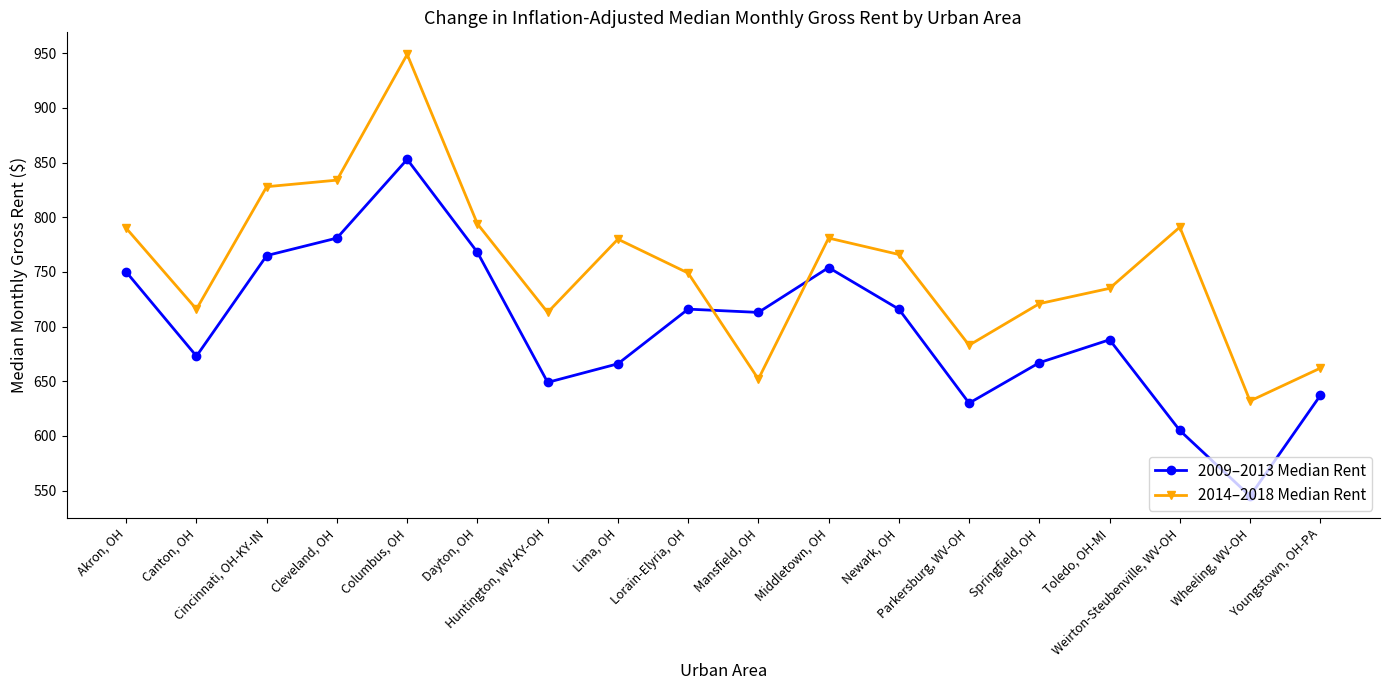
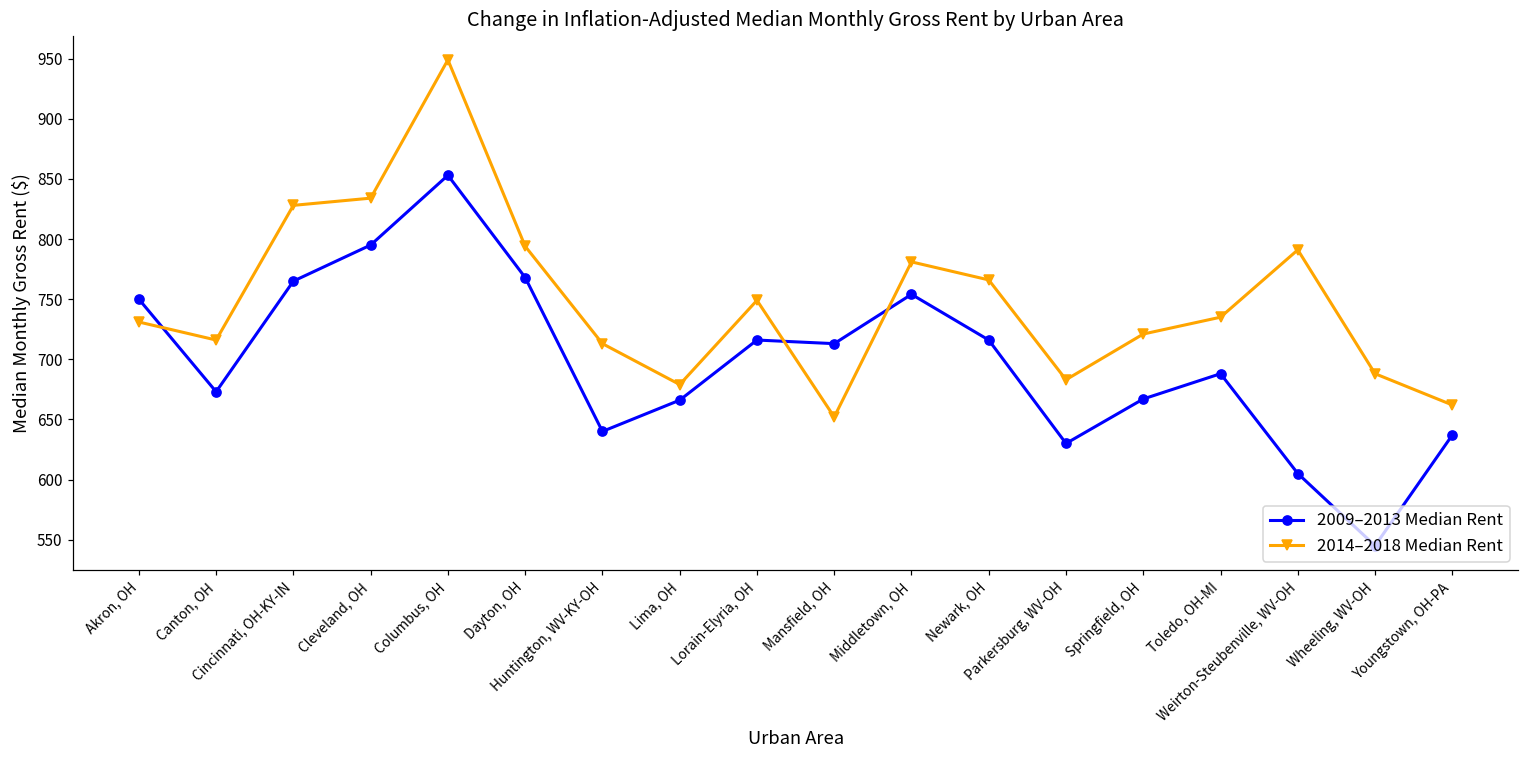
  {
    "2009–2013 Median Rent": {
      "Akron, OH": 750,
      "Canton, OH": 673,
      "Cincinnati, OH-KY-IN": 765,
-     "Cleveland, OH": 781,
+     "Cleveland, OH": 795,
      "Columbus, OH": 853,
      "Dayton, OH": 768,
-     "Huntington, WV-KY-OH": 649,
+     "Huntington, WV-KY-OH": 640,
      "Lima, OH": 666,
      "Lorain-Elyria, OH": 716,
      "Mansfield, OH": 713,
      "Middletown, OH": 754,
      "Newark, OH": 716,
      "Parkersburg, WV-OH": 630,
      "Springfield, OH": 667,
      "Toledo, OH-MI": 688,
      "Weirton-Steubenville, WV-OH": 605,
      "Youngstown, OH-PA": 637
    },
    "2014–2018 Median Rent": {
-     "Akron, OH": 790,
+     "Akron, OH": 731,
      "Canton, OH": 716,
      "Cincinnati, OH-KY-IN": 828,
      "Cleveland, OH": 834,
      "Columbus, OH": 949,
      "Dayton, OH": 794,
      "Huntington, WV-KY-OH": 713,
-     "Lima, OH": 780,
+     "Lima, OH": 679,
      "Lorain-Elyria, OH": 749,
      "Mansfield, OH": 652,
      "Middletown, OH": 781,
      "Newark, OH": 766,
      "Parkersburg, WV-OH": 683,
      "Springfield, OH": 721,
      "Toledo, OH-MI": 735,
      "Weirton-Steubenville, WV-OH": 791,
-     "Wheeling, WV-OH": 632,
+     "Wheeling, WV-OH": 688,
      "Youngstown, OH-PA": 662
    }
  }
